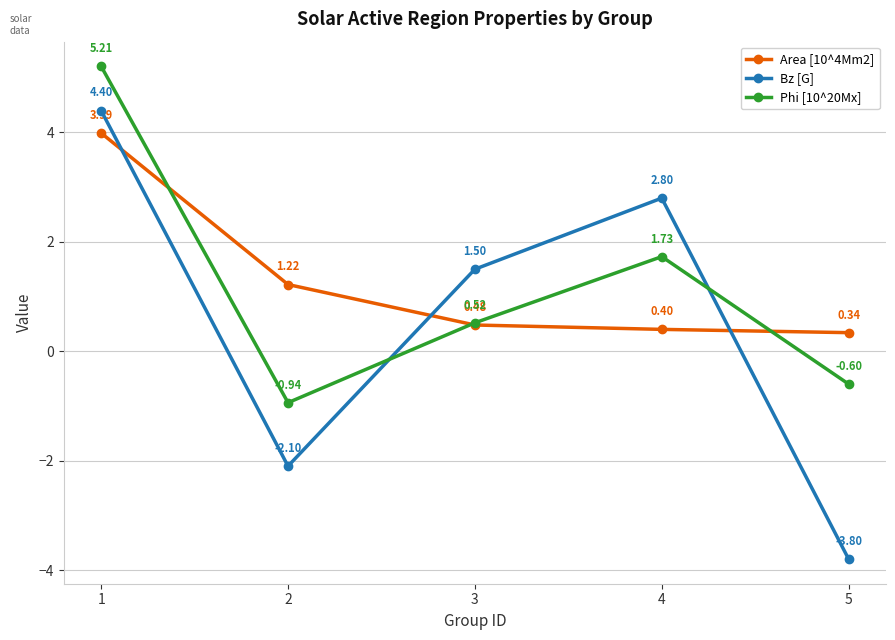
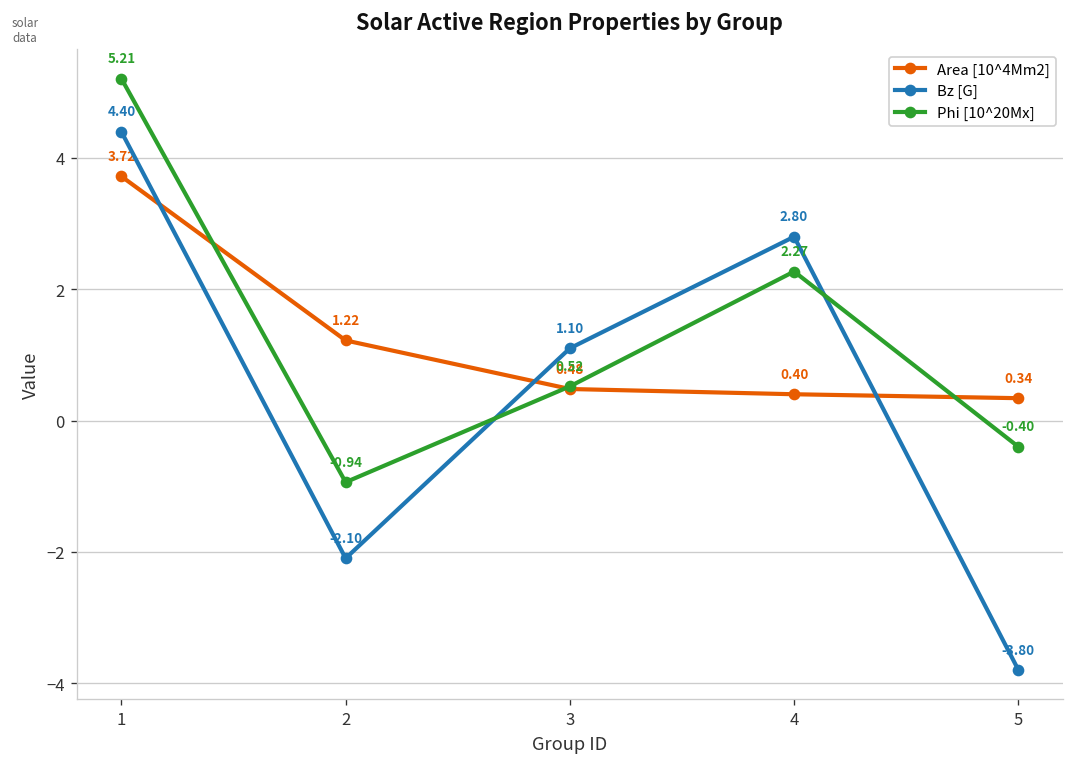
  {
    "Area [10^4Mm2]": {
-     "1": 3.99,
+     "1": 3.72,
      "2": 1.22,
      "4": 0.40,
      "5": 0.34
    },
    "Bz [G]": {
      "1": 4.40,
      "2": -2.10,
-     "3": 1.50,
+     "3": 1.10,
      "4": 2.80,
      "5": -3.80
    },
    "Phi [10^20Mx]": {
      "1": 5.21,
      "2": -0.94,
-     "4": 1.73,
-     "5": -0.60
+     "4": 2.27,
+     "5": -0.40
    }
  }
